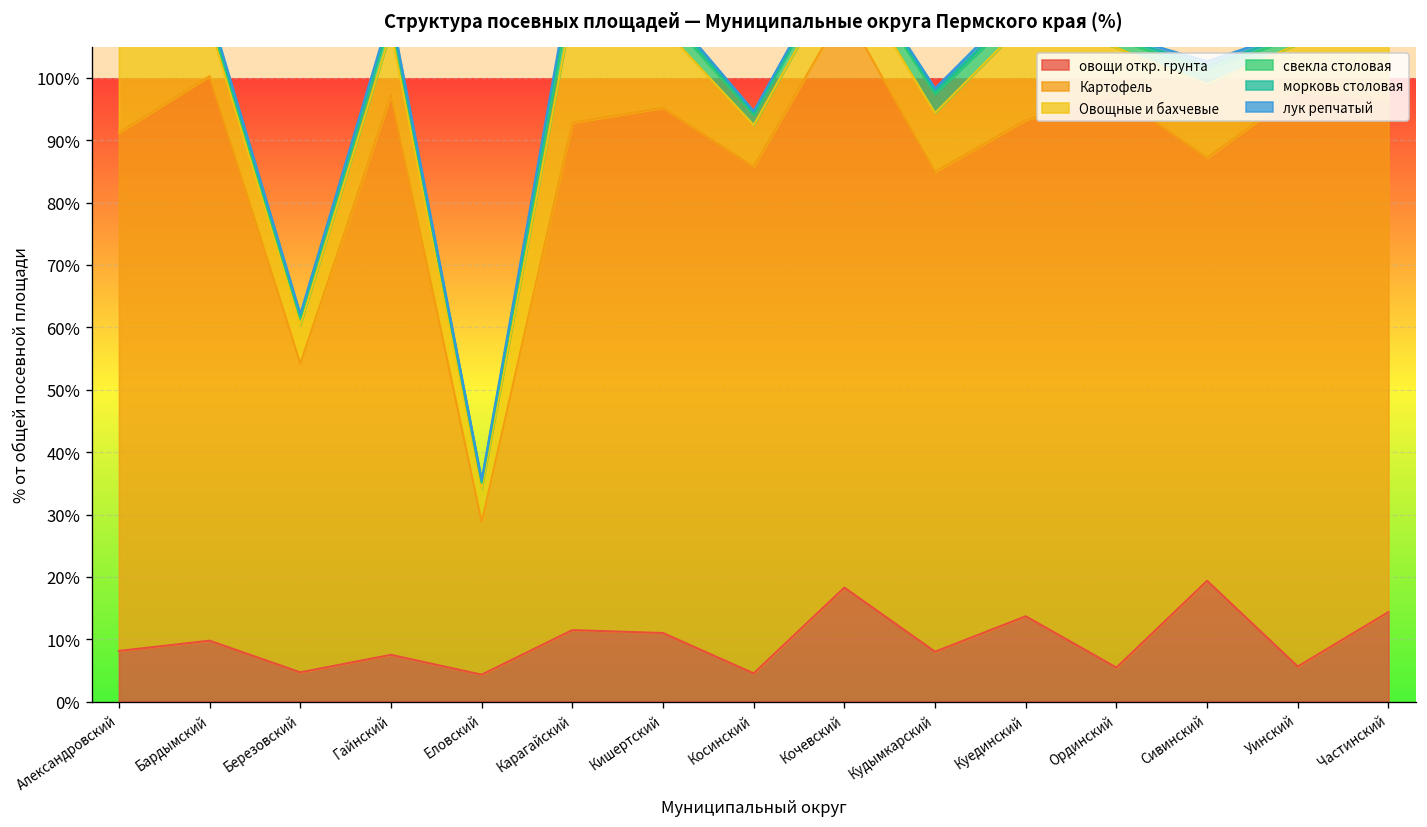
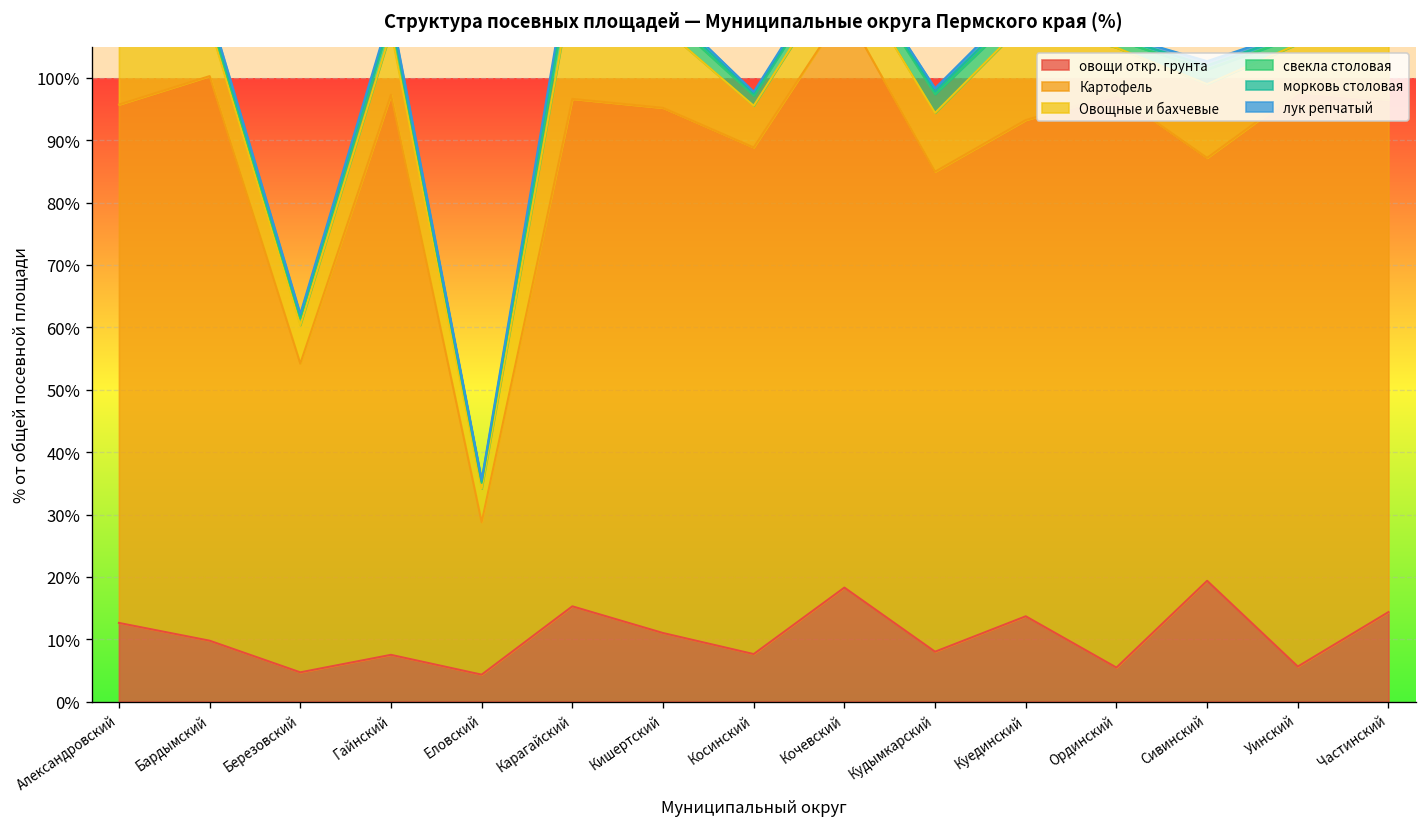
  {
    "овощи откр. грунта": {
-     "Александровский": "8%",
+     "Александровский": "13%",
      "Бардымский": "10%",
      "Березовский": "5%",
      "Гайнский": "8%",
      "Еловский": "4%",
-     "Карагайский": "11%",
+     "Карагайский": "15%",
      "Кишертский": "11%",
-     "Косинский": "5%",
+     "Косинский": "8%",
      "Кочевский": "18%",
      "Кудымкарский": "8%",
      "Куединский": "14%",
      "Ординский": "5%",
      "Сивинский": "19%",
      "Уинский": "6%",
      "Частинский": "14%"
    },
    "лук репчатый": {
      "Кудымкарский": "1%"
    }
  }
